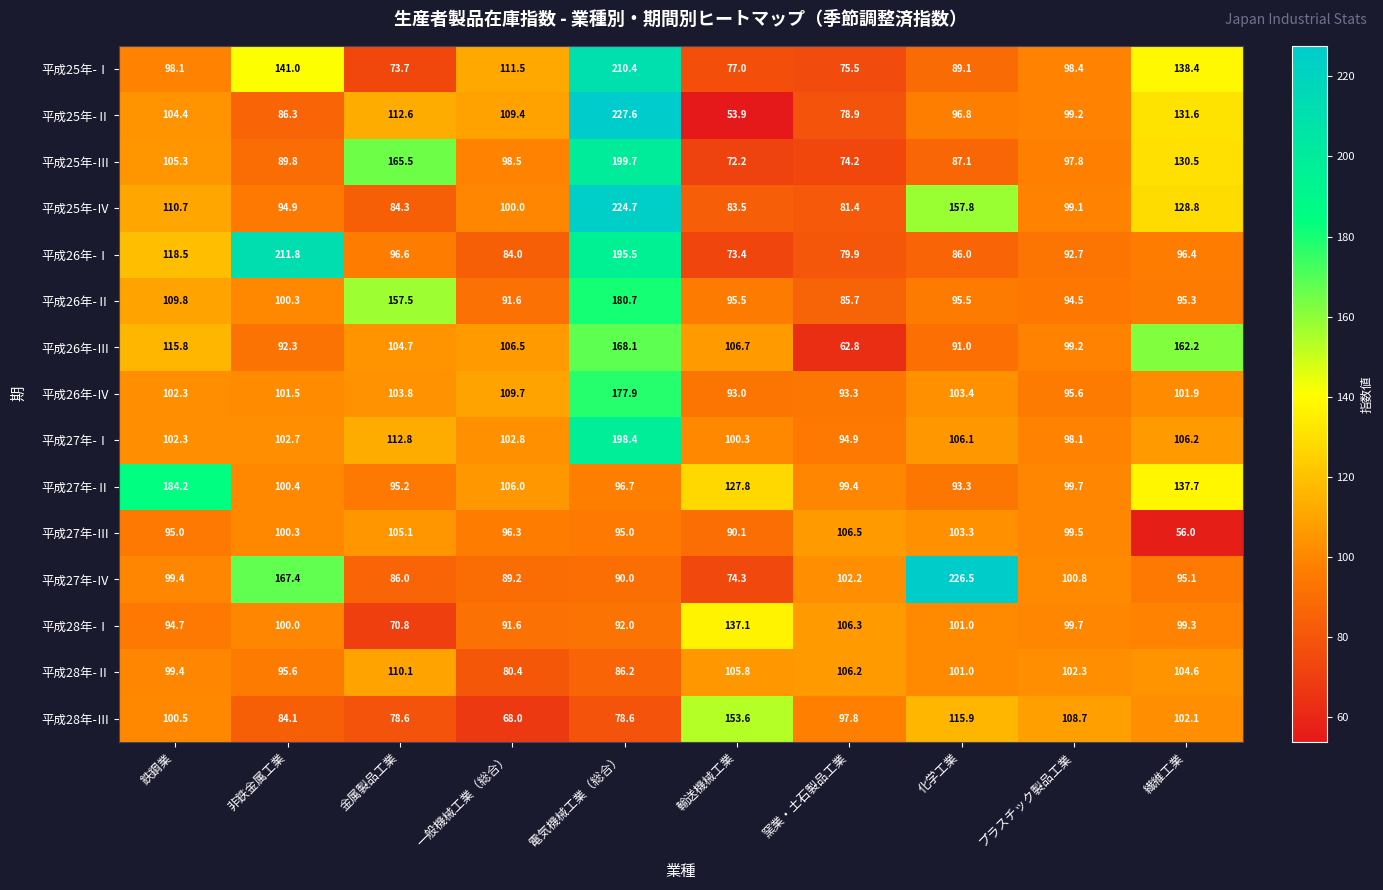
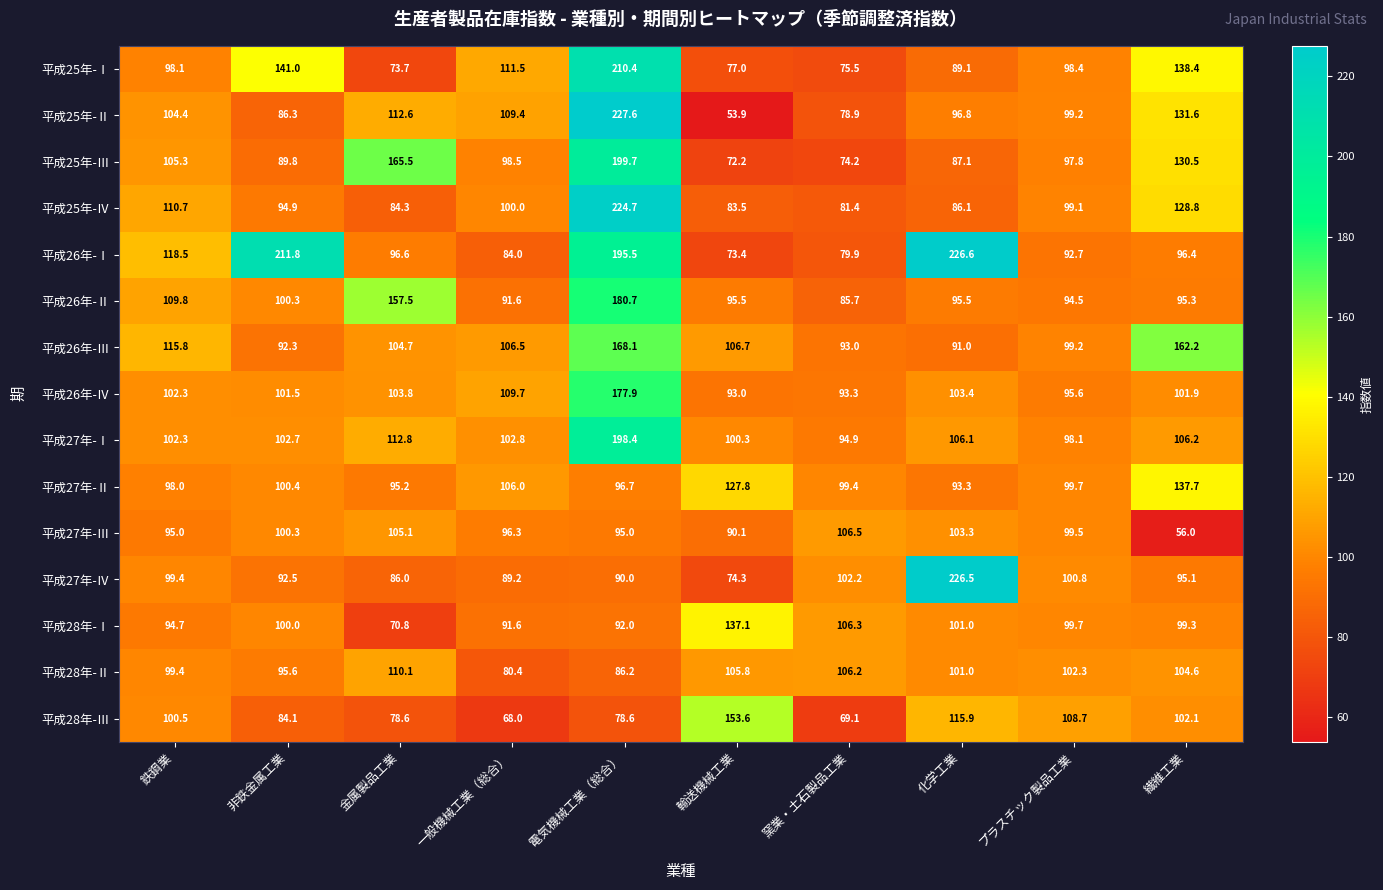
  {
    "平成25年-Ⅰ": {
      "鉄鋼業": 98.1,
      "非鉄金属工業": 141.0,
      "金属製品工業": 73.7,
      "一般機械工業（総合）": 111.5,
      "電気機械工業（総合）": 210.4,
      "輸送機械工業": 77.0,
      "窯業・土石製品工業": 75.5,
      "化学工業": 89.1,
      "プラスチック製品工業": 98.4,
      "繊維工業": 138.4
    },
    "平成25年-Ⅱ": {
      "鉄鋼業": 104.4,
      "非鉄金属工業": 86.3,
      "金属製品工業": 112.6,
      "一般機械工業（総合）": 109.4,
      "電気機械工業（総合）": 227.6,
      "輸送機械工業": 53.9,
      "窯業・土石製品工業": 78.9,
      "化学工業": 96.8,
      "プラスチック製品工業": 99.2,
      "繊維工業": 131.6
    },
    "平成25年-Ⅲ": {
      "鉄鋼業": 105.3,
      "非鉄金属工業": 89.8,
      "金属製品工業": 165.5,
      "一般機械工業（総合）": 98.5,
      "電気機械工業（総合）": 199.7,
      "輸送機械工業": 72.2,
      "窯業・土石製品工業": 74.2,
      "化学工業": 87.1,
      "プラスチック製品工業": 97.8,
      "繊維工業": 130.5
    },
    "平成25年-Ⅳ": {
      "鉄鋼業": 110.7,
      "非鉄金属工業": 94.9,
      "金属製品工業": 84.3,
      "一般機械工業（総合）": 100.0,
      "電気機械工業（総合）": 224.7,
      "輸送機械工業": 83.5,
      "窯業・土石製品工業": 81.4,
-     "化学工業": 157.8,
+     "化学工業": 86.1,
      "プラスチック製品工業": 99.1,
      "繊維工業": 128.8
    },
    "平成26年-Ⅰ": {
      "鉄鋼業": 118.5,
      "非鉄金属工業": 211.8,
      "金属製品工業": 96.6,
      "一般機械工業（総合）": 84.0,
      "電気機械工業（総合）": 195.5,
      "輸送機械工業": 73.4,
      "窯業・土石製品工業": 79.9,
-     "化学工業": 86.0,
+     "化学工業": 226.6,
      "プラスチック製品工業": 92.7,
      "繊維工業": 96.4
    },
    "平成26年-Ⅱ": {
      "鉄鋼業": 109.8,
      "非鉄金属工業": 100.3,
      "金属製品工業": 157.5,
      "一般機械工業（総合）": 91.6,
      "電気機械工業（総合）": 180.7,
      "輸送機械工業": 95.5,
      "窯業・土石製品工業": 85.7,
      "化学工業": 95.5,
      "プラスチック製品工業": 94.5,
      "繊維工業": 95.3
    },
    "平成26年-Ⅲ": {
      "鉄鋼業": 115.8,
      "非鉄金属工業": 92.3,
      "金属製品工業": 104.7,
      "一般機械工業（総合）": 106.5,
      "電気機械工業（総合）": 168.1,
      "輸送機械工業": 106.7,
-     "窯業・土石製品工業": 62.8,
+     "窯業・土石製品工業": 93.0,
      "化学工業": 91.0,
      "プラスチック製品工業": 99.2,
      "繊維工業": 162.2
    },
    "平成26年-Ⅳ": {
      "鉄鋼業": 102.3,
      "非鉄金属工業": 101.5,
      "金属製品工業": 103.8,
      "一般機械工業（総合）": 109.7,
      "電気機械工業（総合）": 177.9,
      "輸送機械工業": 93.0,
      "窯業・土石製品工業": 93.3,
      "化学工業": 103.4,
      "プラスチック製品工業": 95.6,
      "繊維工業": 101.9
    },
    "平成27年-Ⅰ": {
      "鉄鋼業": 102.3,
      "非鉄金属工業": 102.7,
      "金属製品工業": 112.8,
      "一般機械工業（総合）": 102.8,
      "電気機械工業（総合）": 198.4,
      "輸送機械工業": 100.3,
      "窯業・土石製品工業": 94.9,
      "化学工業": 106.1,
      "プラスチック製品工業": 98.1,
      "繊維工業": 106.2
    },
    "平成27年-Ⅱ": {
-     "鉄鋼業": 184.2,
+     "鉄鋼業": 98.0,
      "非鉄金属工業": 100.4,
      "金属製品工業": 95.2,
      "一般機械工業（総合）": 106.0,
      "電気機械工業（総合）": 96.7,
      "輸送機械工業": 127.8,
      "窯業・土石製品工業": 99.4,
      "化学工業": 93.3,
      "プラスチック製品工業": 99.7,
      "繊維工業": 137.7
    },
    "平成27年-Ⅲ": {
      "鉄鋼業": 95.0,
      "非鉄金属工業": 100.3,
      "金属製品工業": 105.1,
      "一般機械工業（総合）": 96.3,
      "電気機械工業（総合）": 95.0,
      "輸送機械工業": 90.1,
      "窯業・土石製品工業": 106.5,
      "化学工業": 103.3,
      "プラスチック製品工業": 99.5,
      "繊維工業": 56.0
    },
    "平成27年-Ⅳ": {
      "鉄鋼業": 99.4,
-     "非鉄金属工業": 167.4,
+     "非鉄金属工業": 92.5,
      "金属製品工業": 86.0,
      "一般機械工業（総合）": 89.2,
      "電気機械工業（総合）": 90.0,
      "輸送機械工業": 74.3,
      "窯業・土石製品工業": 102.2,
      "化学工業": 226.5,
      "プラスチック製品工業": 100.8,
      "繊維工業": 95.1
    },
    "平成28年-Ⅰ": {
      "鉄鋼業": 94.7,
      "非鉄金属工業": 100.0,
      "金属製品工業": 70.8,
      "一般機械工業（総合）": 91.6,
      "電気機械工業（総合）": 92.0,
      "輸送機械工業": 137.1,
      "窯業・土石製品工業": 106.3,
      "化学工業": 101.0,
      "プラスチック製品工業": 99.7,
      "繊維工業": 99.3
    },
    "平成28年-Ⅱ": {
      "鉄鋼業": 99.4,
      "非鉄金属工業": 95.6,
      "金属製品工業": 110.1,
      "一般機械工業（総合）": 80.4,
      "電気機械工業（総合）": 86.2,
      "輸送機械工業": 105.8,
      "窯業・土石製品工業": 106.2,
      "化学工業": 101.0,
      "プラスチック製品工業": 102.3,
      "繊維工業": 104.6
    },
    "平成28年-Ⅲ": {
      "鉄鋼業": 100.5,
      "非鉄金属工業": 84.1,
      "金属製品工業": 78.6,
      "一般機械工業（総合）": 68.0,
      "電気機械工業（総合）": 78.6,
      "輸送機械工業": 153.6,
-     "窯業・土石製品工業": 97.8,
+     "窯業・土石製品工業": 69.1,
      "化学工業": 115.9,
      "プラスチック製品工業": 108.7,
      "繊維工業": 102.1
    }
  }
